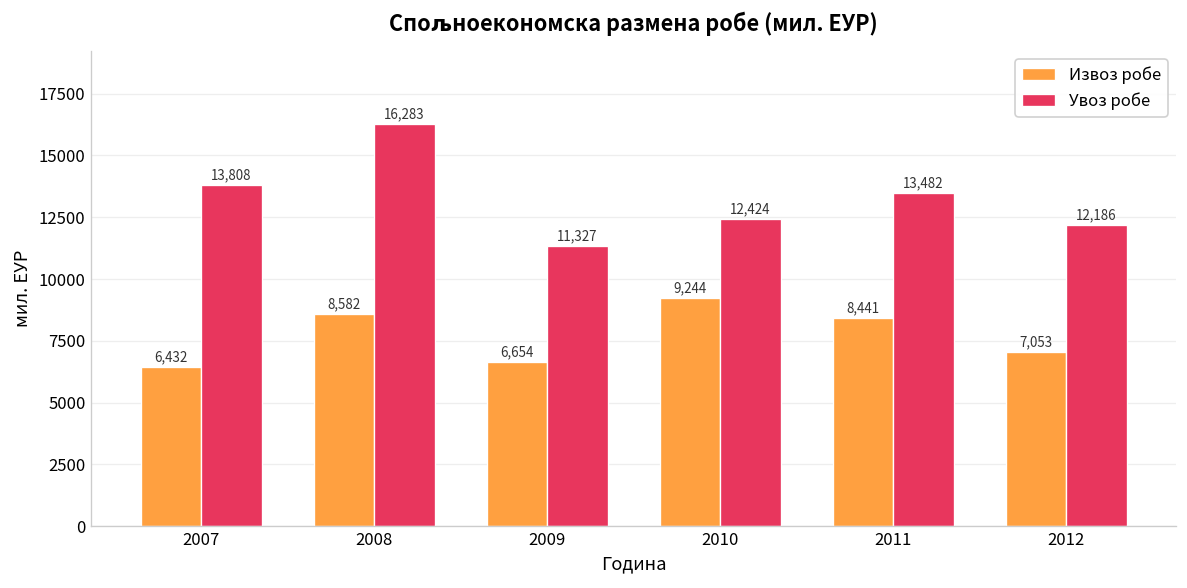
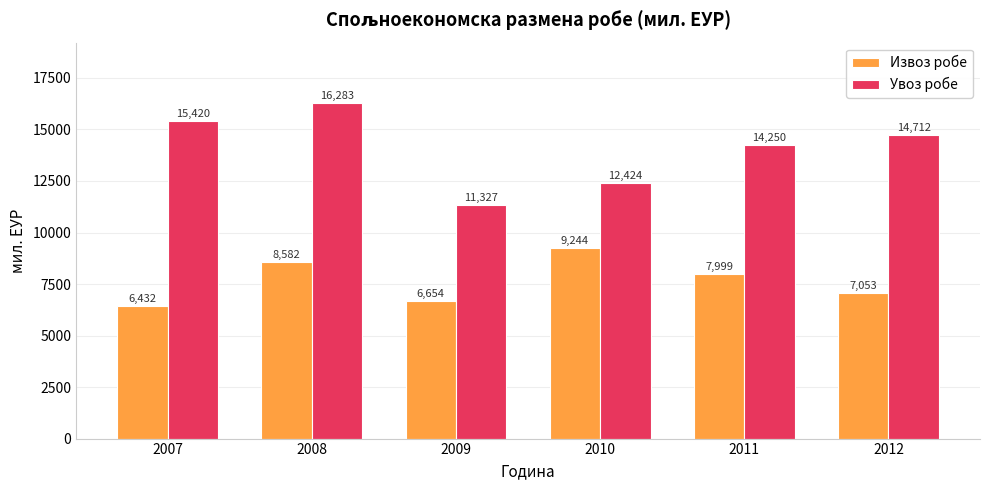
  {
    "Извоз робе": {
      "2007": "6,432",
      "2008": "8,582",
      "2009": "6,654",
      "2010": "9,244",
-     "2011": "8,441",
+     "2011": "7,999",
      "2012": "7,053"
    },
    "Увоз робе": {
-     "2007": "13,808",
+     "2007": "15,420",
      "2008": "16,283",
      "2009": "11,327",
      "2010": "12,424",
-     "2011": "13,482",
-     "2012": "12,186"
+     "2011": "14,250",
+     "2012": "14,712"
    }
  }
